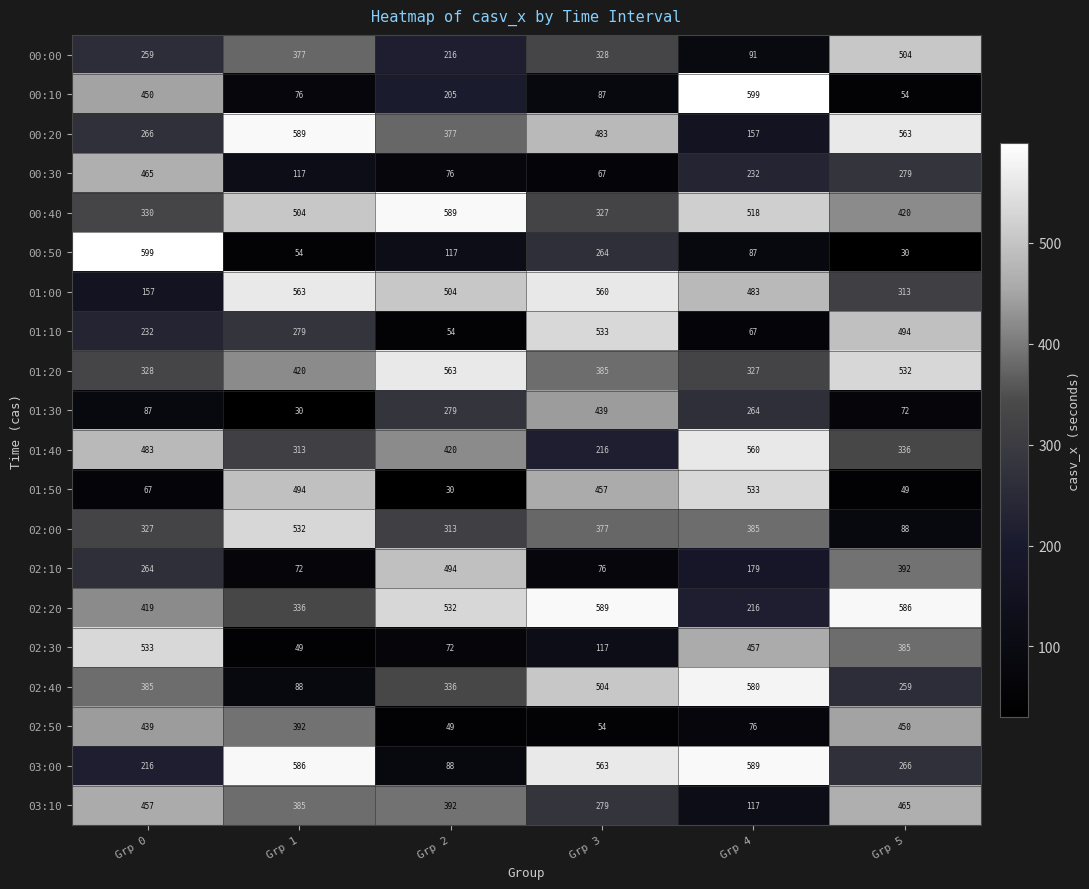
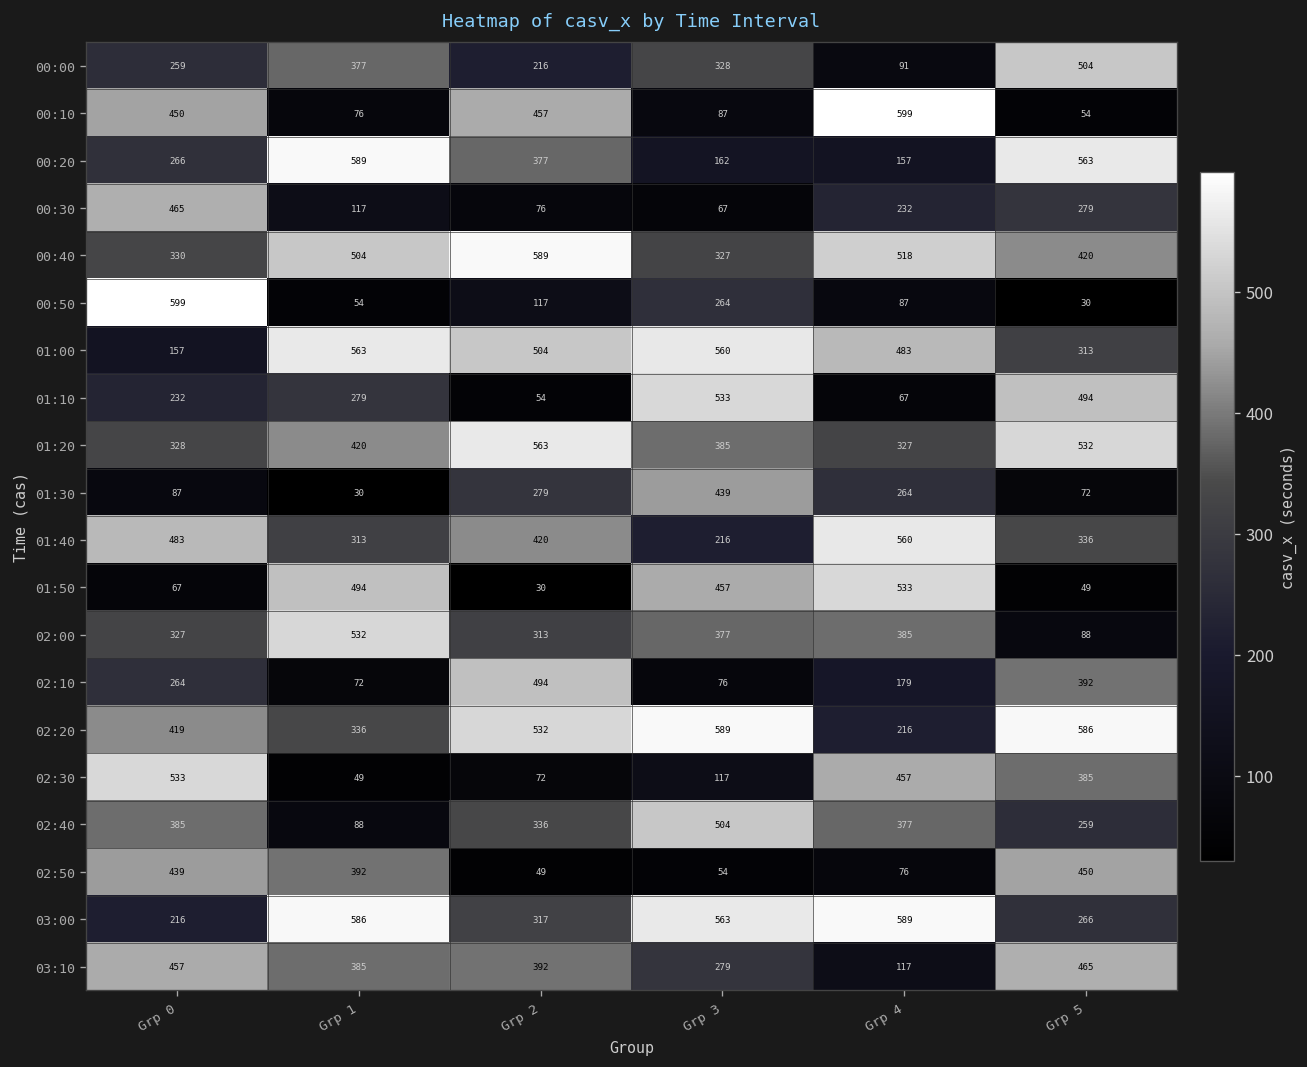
  {
    "00:00": {
      "Grp 0": 259,
      "Grp 1": 377,
      "Grp 2": 216,
      "Grp 3": 328,
      "Grp 4": 91,
      "Grp 5": 504
    },
    "00:10": {
      "Grp 0": 450,
      "Grp 1": 76,
-     "Grp 2": 205,
+     "Grp 2": 457,
      "Grp 3": 87,
      "Grp 4": 599,
      "Grp 5": 54
    },
    "00:20": {
      "Grp 0": 266,
      "Grp 1": 589,
      "Grp 2": 377,
-     "Grp 3": 483,
+     "Grp 3": 162,
      "Grp 4": 157,
      "Grp 5": 563
    },
    "00:30": {
      "Grp 0": 465,
      "Grp 1": 117,
      "Grp 2": 76,
      "Grp 3": 67,
      "Grp 4": 232,
      "Grp 5": 279
    },
    "00:40": {
      "Grp 0": 330,
      "Grp 1": 504,
      "Grp 2": 589,
      "Grp 3": 327,
      "Grp 4": 518,
      "Grp 5": 420
    },
    "00:50": {
      "Grp 0": 599,
      "Grp 1": 54,
      "Grp 2": 117,
      "Grp 3": 264,
      "Grp 4": 87,
      "Grp 5": 30
    },
    "01:00": {
      "Grp 0": 157,
      "Grp 1": 563,
      "Grp 2": 504,
      "Grp 3": 560,
      "Grp 4": 483,
      "Grp 5": 313
    },
    "01:10": {
      "Grp 0": 232,
      "Grp 1": 279,
      "Grp 2": 54,
      "Grp 3": 533,
      "Grp 4": 67,
      "Grp 5": 494
    },
    "01:20": {
      "Grp 0": 328,
      "Grp 1": 420,
      "Grp 2": 563,
      "Grp 3": 385,
      "Grp 4": 327,
      "Grp 5": 532
    },
    "01:30": {
      "Grp 0": 87,
      "Grp 1": 30,
      "Grp 2": 279,
      "Grp 3": 439,
      "Grp 4": 264,
      "Grp 5": 72
    },
    "01:40": {
      "Grp 0": 483,
      "Grp 1": 313,
      "Grp 2": 420,
      "Grp 3": 216,
      "Grp 4": 560,
      "Grp 5": 336
    },
    "01:50": {
      "Grp 0": 67,
      "Grp 1": 494,
      "Grp 2": 30,
      "Grp 3": 457,
      "Grp 4": 533,
      "Grp 5": 49
    },
    "02:00": {
      "Grp 0": 327,
      "Grp 1": 532,
      "Grp 2": 313,
      "Grp 3": 377,
      "Grp 4": 385,
      "Grp 5": 88
    },
    "02:10": {
      "Grp 0": 264,
      "Grp 1": 72,
      "Grp 2": 494,
      "Grp 3": 76,
      "Grp 4": 179,
      "Grp 5": 392
    },
    "02:20": {
      "Grp 0": 419,
      "Grp 1": 336,
      "Grp 2": 532,
      "Grp 3": 589,
      "Grp 4": 216,
      "Grp 5": 586
    },
    "02:30": {
      "Grp 0": 533,
      "Grp 1": 49,
      "Grp 2": 72,
      "Grp 3": 117,
      "Grp 4": 457,
      "Grp 5": 385
    },
    "02:40": {
      "Grp 0": 385,
      "Grp 1": 88,
      "Grp 2": 336,
      "Grp 3": 504,
-     "Grp 4": 580,
+     "Grp 4": 377,
      "Grp 5": 259
    },
    "02:50": {
      "Grp 0": 439,
      "Grp 1": 392,
      "Grp 2": 49,
      "Grp 3": 54,
      "Grp 4": 76,
      "Grp 5": 450
    },
    "03:00": {
      "Grp 0": 216,
      "Grp 1": 586,
-     "Grp 2": 88,
+     "Grp 2": 317,
      "Grp 3": 563,
      "Grp 4": 589,
      "Grp 5": 266
    },
    "03:10": {
      "Grp 0": 457,
      "Grp 1": 385,
      "Grp 2": 392,
      "Grp 3": 279,
      "Grp 4": 117,
      "Grp 5": 465
    }
  }
